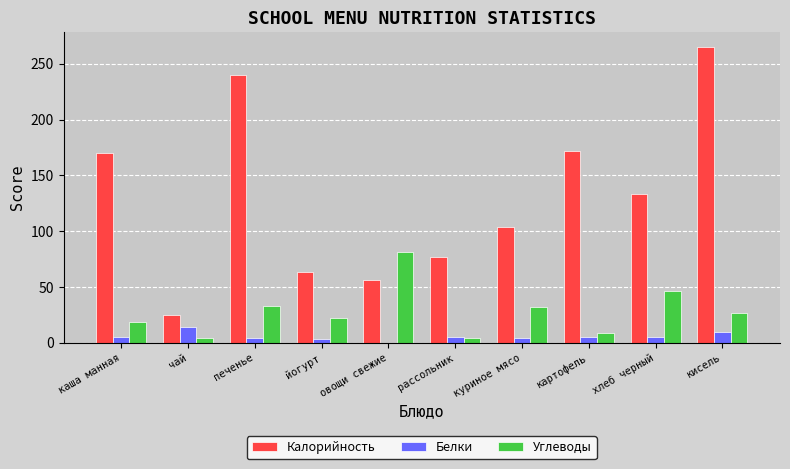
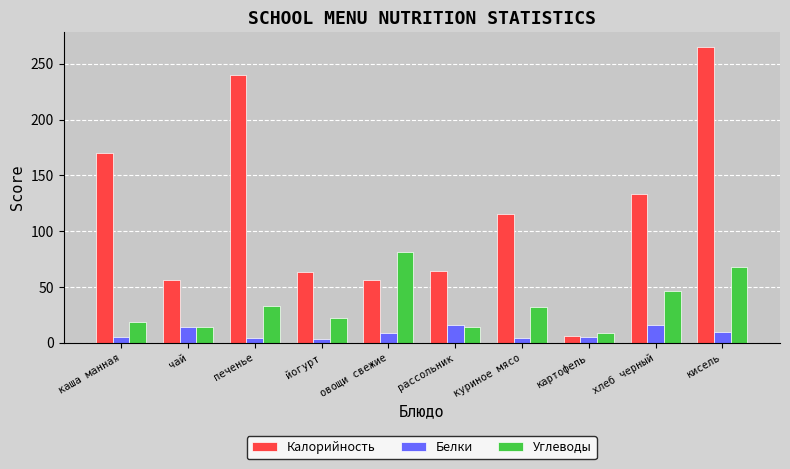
  {
    "Калорийность": {
      "каша манная": 170,
-     "чай": 25,
+     "чай": 56,
      "печенье": 240,
      "йогурт": 63,
      "овощи свежие": 56,
-     "рассольник": 77,
-     "куриное мясо": 104,
-     "картофель": 172,
+     "рассольник": 64,
+     "куриное мясо": 115,
+     "картофель": 6,
      "хлеб черный": 133,
      "кисель": 265
    },
    "Белки": {
      "каша манная": 5,
      "чай": 14,
      "печенье": 4,
      "йогурт": 3,
-     "овощи свежие": 0,
-     "рассольник": 5,
+     "овощи свежие": 9,
+     "рассольник": 16,
      "куриное мясо": 4,
      "картофель": 5,
-     "хлеб черный": 5,
+     "хлеб черный": 16,
      "кисель": 10
    },
    "Углеводы": {
      "каша манная": 19,
-     "чай": 4,
+     "чай": 14,
      "печенье": 33,
      "йогурт": 22,
      "овощи свежие": 81,
-     "рассольник": 4,
+     "рассольник": 14,
      "куриное мясо": 32,
      "картофель": 9,
      "хлеб черный": 46,
-     "кисель": 27
+     "кисель": 68
    }
  }
